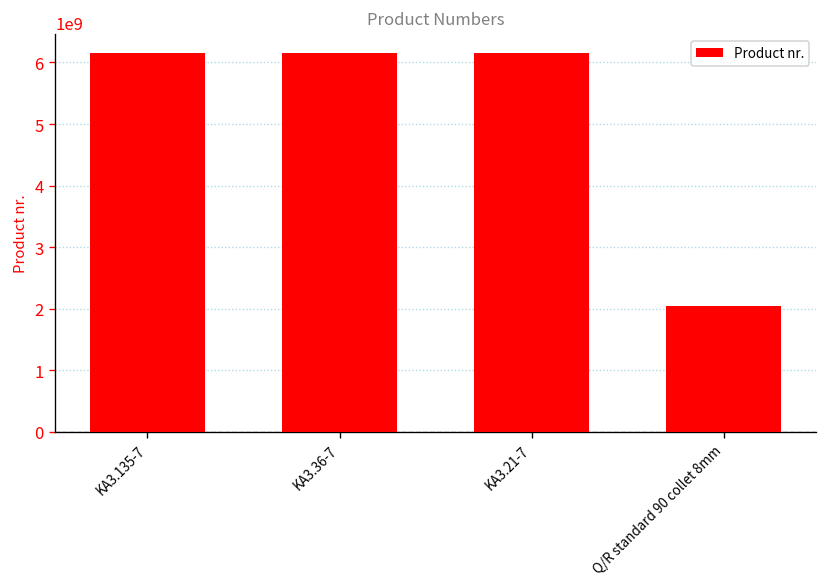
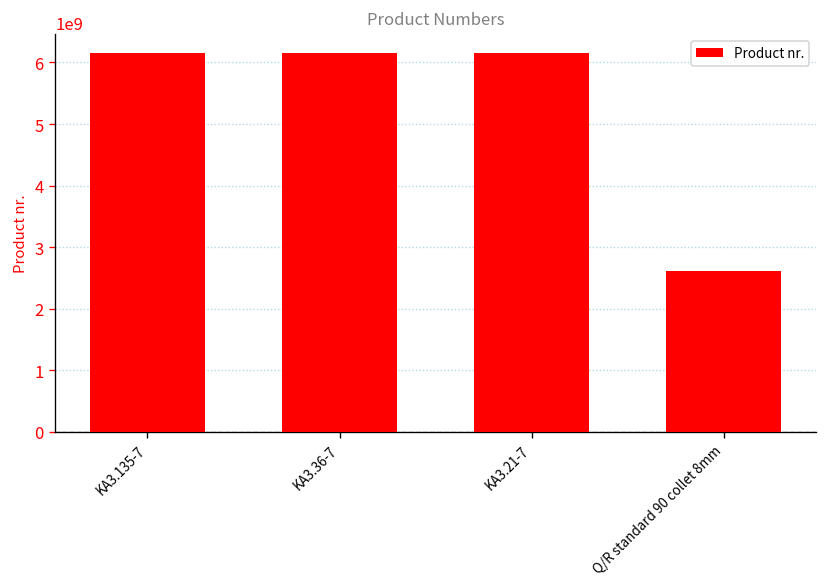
  {
    "KA3.135-7": 6200000000,
    "KA3.36-7": 6200000000,
    "KA3.21-7": 6200000000,
-   "Q/R standard 90 collet 8mm": 2100000000
+   "Q/R standard 90 collet 8mm": 2600000000
  }
